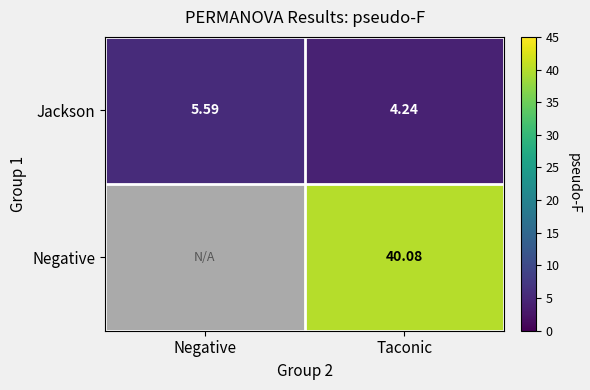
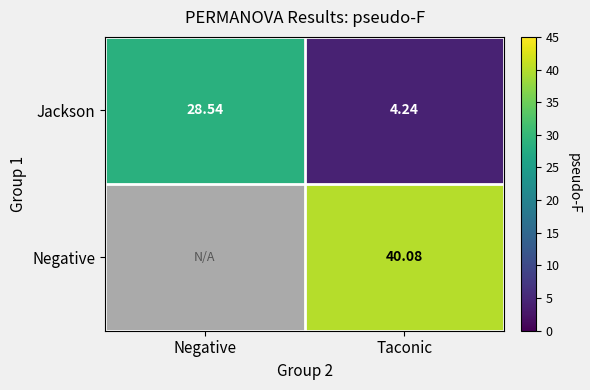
  {
    "Jackson": {
-     "Negative": 5.59,
+     "Negative": 28.54,
      "Taconic": 4.24
    },
    "Negative": {
      "Taconic": 40.08
    }
  }
